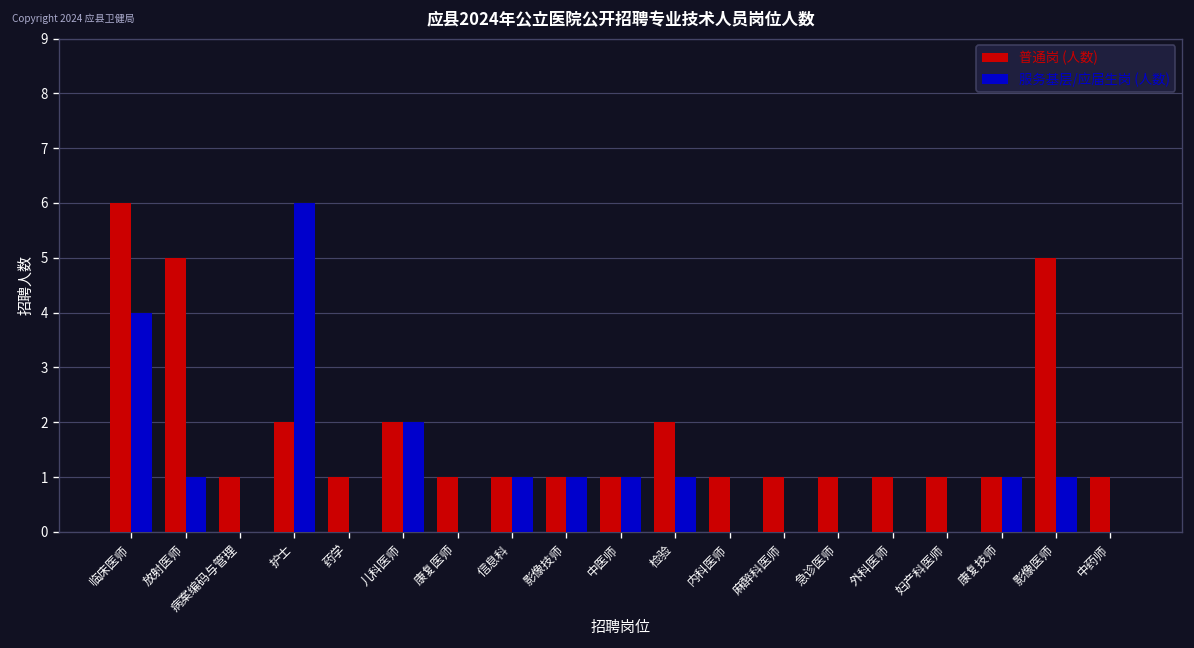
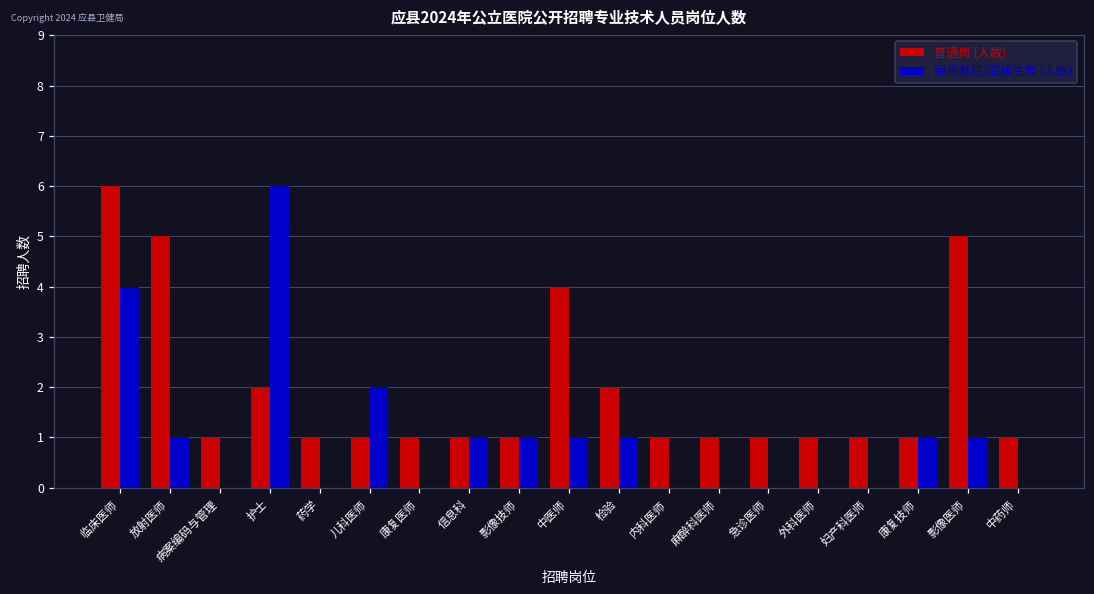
  {
    "普通岗 (人数)": {
      "临床医师": 6,
      "放射医师": 5,
      "病案编码与管理": 1,
      "护士": 2,
      "药学": 1,
-     "儿科医师": 2,
+     "儿科医师": 1,
      "康复医师": 1,
      "信息科": 1,
      "影像技师": 1,
-     "中医师": 1,
+     "中医师": 4,
      "检验": 2,
      "内科医师": 1,
      "麻醉科医师": 1,
      "急诊医师": 1,
      "外科医师": 1,
      "妇产科医师": 1,
      "康复技师": 1,
      "影像医师": 5,
      "中药师": 1
    },
    "服务基层/应届生岗 (人数)": {
      "临床医师": 4,
      "放射医师": 1,
      "病案编码与管理": 0,
      "护士": 6,
      "药学": 0,
      "儿科医师": 2,
      "康复医师": 0,
      "信息科": 1,
      "影像技师": 1,
      "中医师": 1,
      "检验": 1,
      "内科医师": 0,
      "麻醉科医师": 0,
      "急诊医师": 0,
      "外科医师": 0,
      "妇产科医师": 0,
      "康复技师": 1,
      "影像医师": 1,
      "中药师": 0
    }
  }
